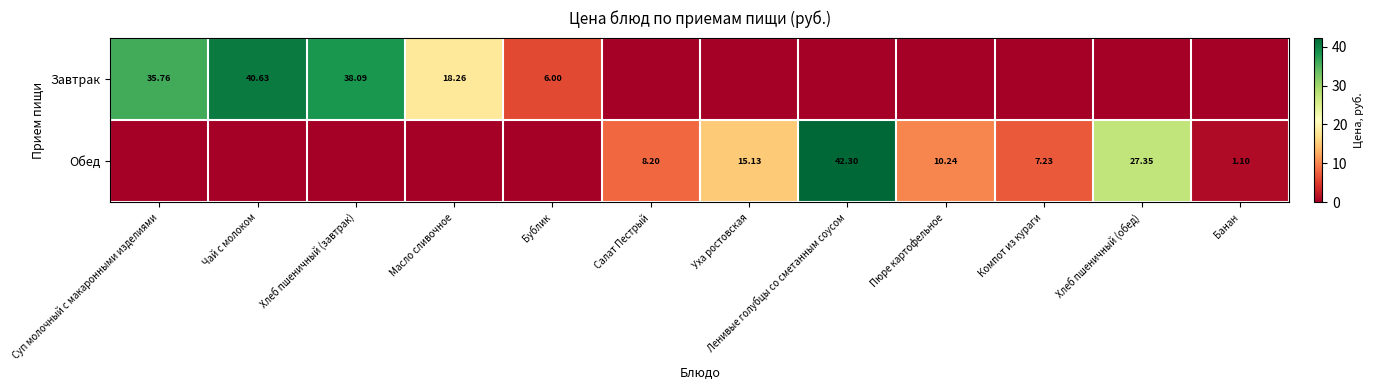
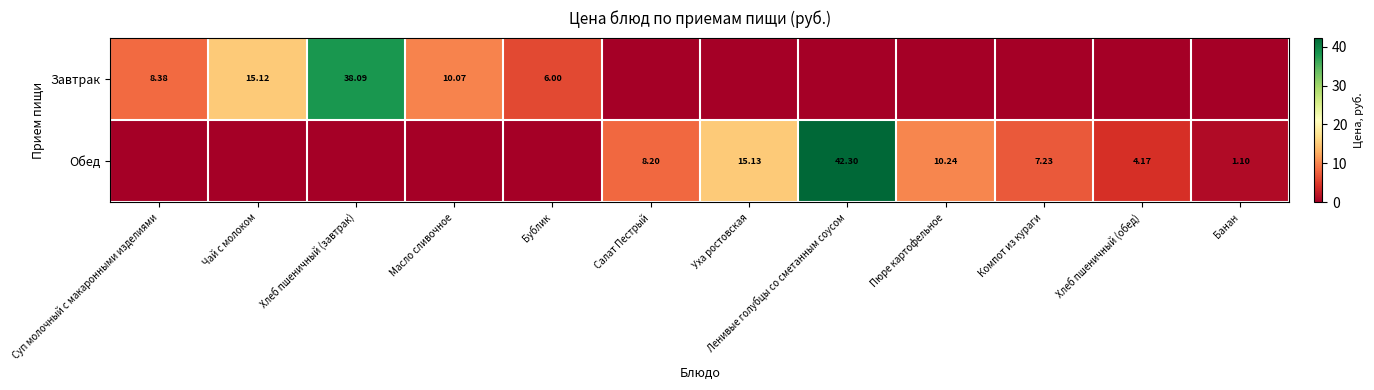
  {
    "Завтрак": {
-     "Суп молочный с макаронными изделиями": 35.76,
-     "Чай с молоком": 40.63,
+     "Суп молочный с макаронными изделиями": 8.38,
+     "Чай с молоком": 15.12,
      "Хлеб пшеничный (завтрак)": 38.09,
-     "Масло сливочное": 18.26,
+     "Масло сливочное": 10.07,
      "Бублик": 6.00
    },
    "Обед": {
      "Салат Пестрый": 8.20,
      "Уха ростовская": 15.13,
      "Ленивые голубцы со сметанным соусом": 42.30,
      "Пюре картофельное": 10.24,
      "Компот из кураги": 7.23,
-     "Хлеб пшеничный (обед)": 27.35,
+     "Хлеб пшеничный (обед)": 4.17,
      "Банан": 1.10
    }
  }
